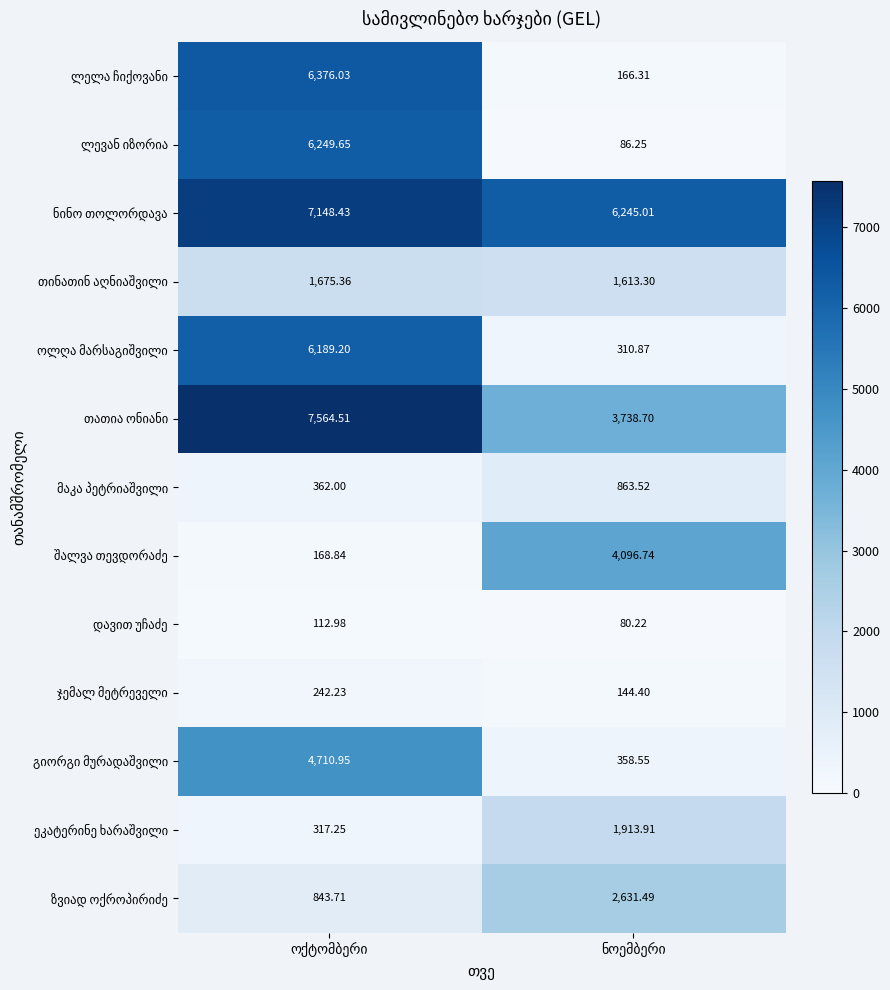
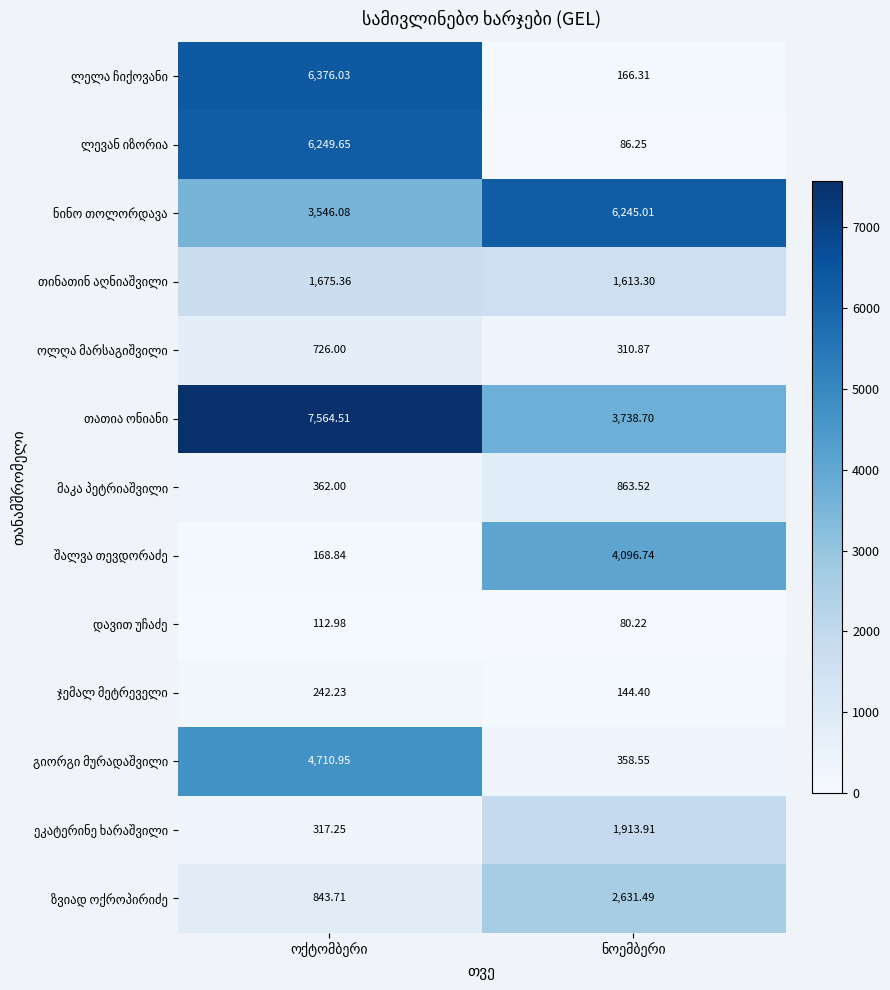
  {
    "ლელა ჩიქოვანი": {
      "ოქტომბერი": "6,376.03",
      "ნოემბერი": "166.31"
    },
    "ლევან იზორია": {
      "ოქტომბერი": "6,249.65",
      "ნოემბერი": "86.25"
    },
    "ნინო თოლორდავა": {
-     "ოქტომბერი": "7,148.43",
+     "ოქტომბერი": "3,546.08",
      "ნოემბერი": "6,245.01"
    },
    "თინათინ აღნიაშვილი": {
      "ოქტომბერი": "1,675.36",
      "ნოემბერი": "1,613.30"
    },
    "ოლღა მარსაგიშვილი": {
-     "ოქტომბერი": "6,189.20",
+     "ოქტომბერი": "726.00",
      "ნოემბერი": "310.87"
    },
    "თათია ონიანი": {
      "ოქტომბერი": "7,564.51",
      "ნოემბერი": "3,738.70"
    },
    "მაკა პეტრიაშვილი": {
      "ოქტომბერი": "362.00",
      "ნოემბერი": "863.52"
    },
    "შალვა თევდორაძე": {
      "ოქტომბერი": "168.84",
      "ნოემბერი": "4,096.74"
    },
    "დავით უჩაძე": {
      "ოქტომბერი": "112.98",
      "ნოემბერი": "80.22"
    },
    "ჯემალ მეტრეველი": {
      "ოქტომბერი": "242.23",
      "ნოემბერი": "144.40"
    },
    "გიორგი მურადაშვილი": {
      "ოქტომბერი": "4,710.95",
      "ნოემბერი": "358.55"
    },
    "ეკატერინე ხარაშვილი": {
      "ოქტომბერი": "317.25",
      "ნოემბერი": "1,913.91"
    },
    "ზვიად ოქროპირიძე": {
      "ოქტომბერი": "843.71",
      "ნოემბერი": "2,631.49"
    }
  }
